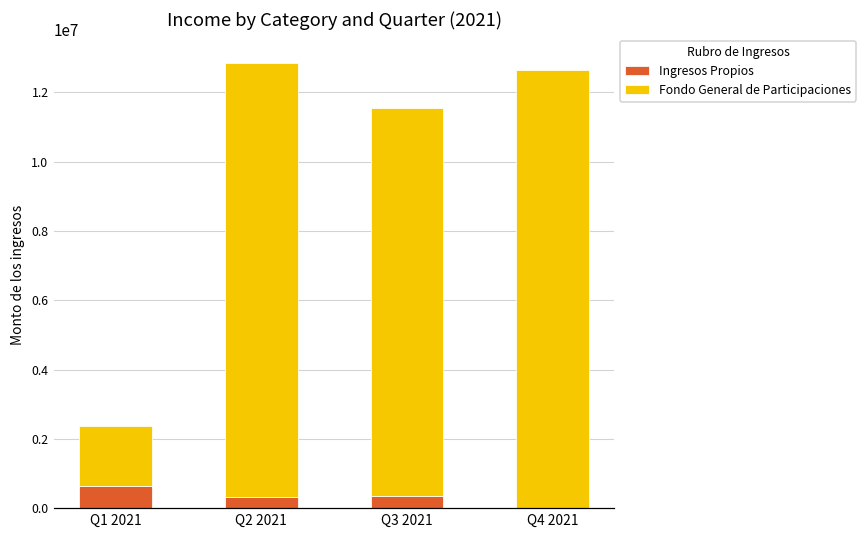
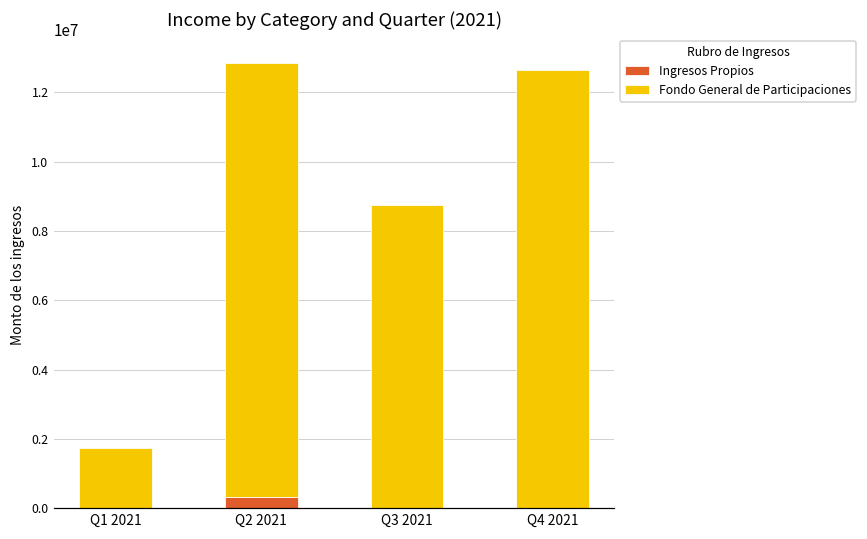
  {
    "Ingresos Propios": {
-     "Q1 2021": 600000,
+     "Q1 2021": 0,
      "Q2 2021": 300000,
-     "Q3 2021": 400000
+     "Q3 2021": 0
    },
    "Fondo General de Participaciones": {
      "Q1 2021": 1700000,
      "Q2 2021": 12500000,
-     "Q3 2021": 11200000,
+     "Q3 2021": 8700000,
      "Q4 2021": 12600000
    }
  }
